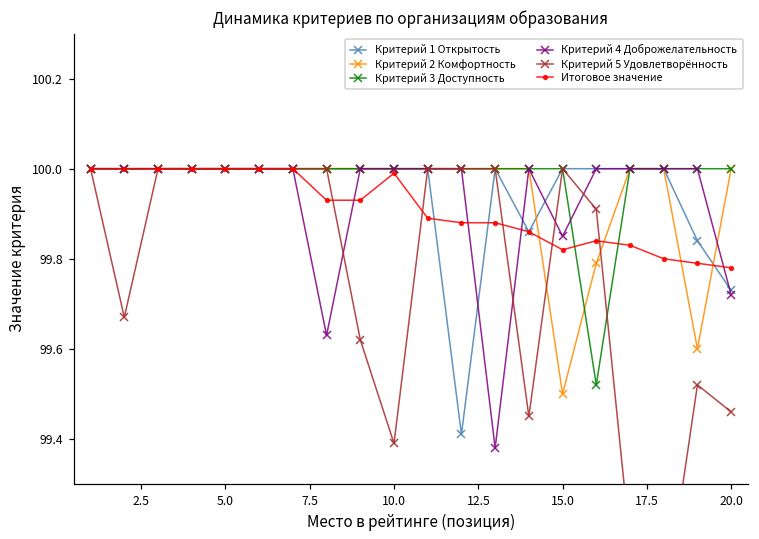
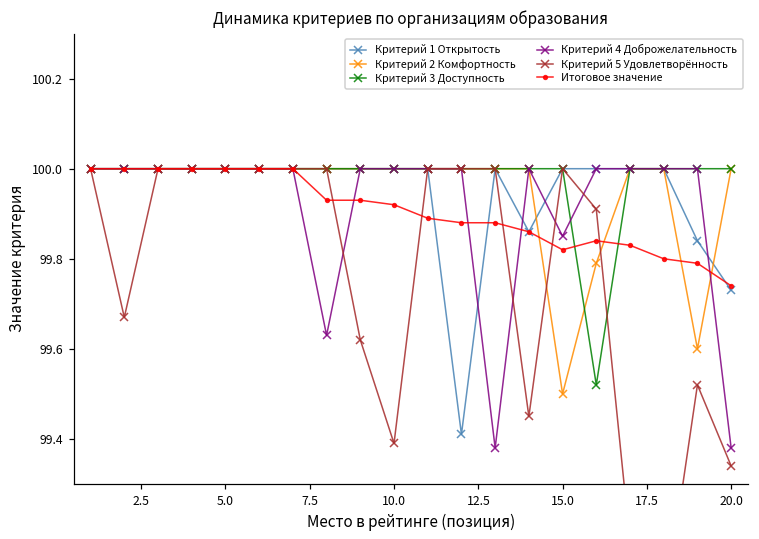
  {
    "Критерий 1 Открытость": {
      "20.0": 99.73
    },
    "Критерий 2 Комфортность": {
      "15.0": 99.50
    },
    "Критерий 4 Доброжелательность": {
      "15.0": 99.85,
-     "20.0": 99.72
+     "20.0": 99.38
    },
    "Критерий 5 Удовлетворённость": {
      "10.0": 99.39,
-     "20.0": 99.46
+     "20.0": 99.34
    },
    "Итоговое значение": {
-     "10.0": 99.99,
+     "10.0": 99.92,
      "15.0": 99.82,
-     "20.0": 99.78
+     "20.0": 99.74
    }
  }
